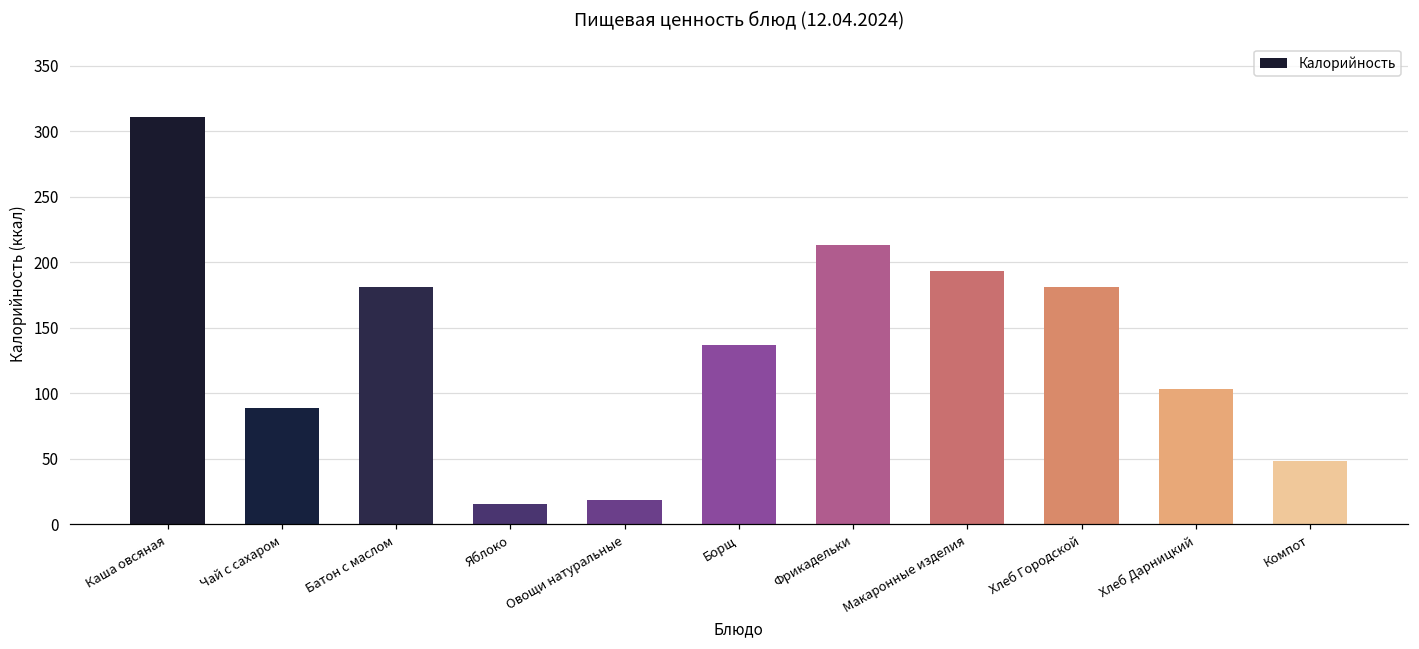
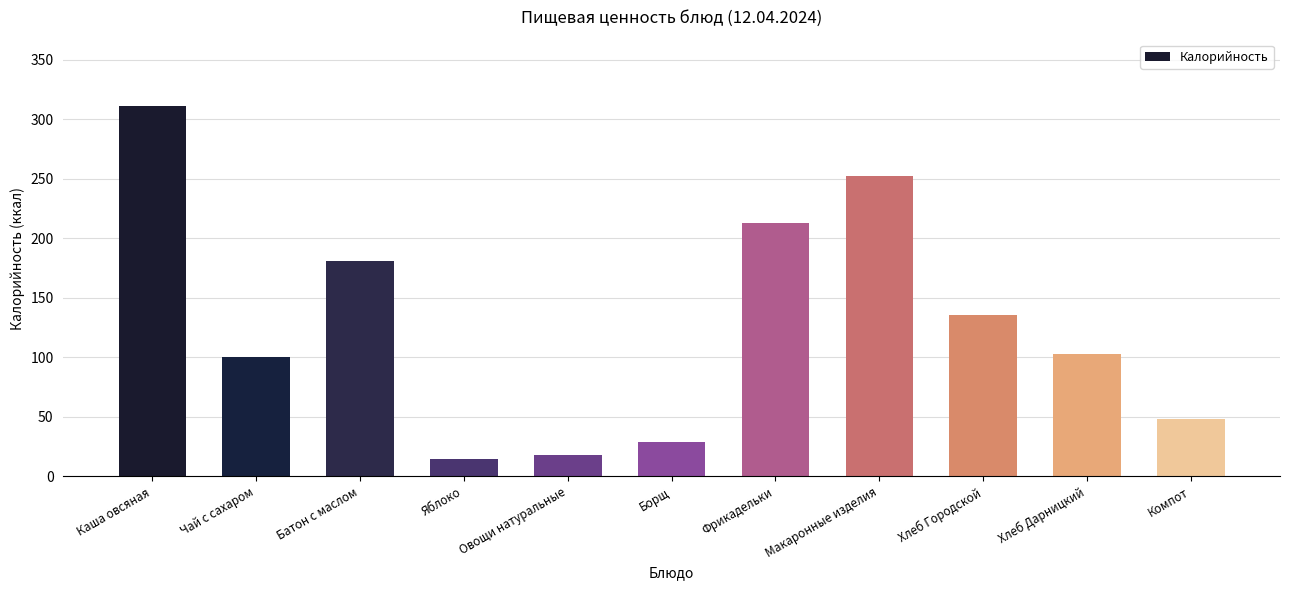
  {
    "Каша овсяная": 311,
-   "Чай с сахаром": 89,
+   "Чай с сахаром": 100,
    "Батон с маслом": 181,
    "Яблоко": 15,
    "Овощи натуральные": 18,
-   "Борщ": 137,
+   "Борщ": 29,
    "Фрикадельки": 213,
-   "Макаронные изделия": 194,
-   "Хлеб Городской": 181,
+   "Макаронные изделия": 253,
+   "Хлеб Городской": 136,
    "Хлеб Дарницкий": 103,
    "Компот": 48
  }
